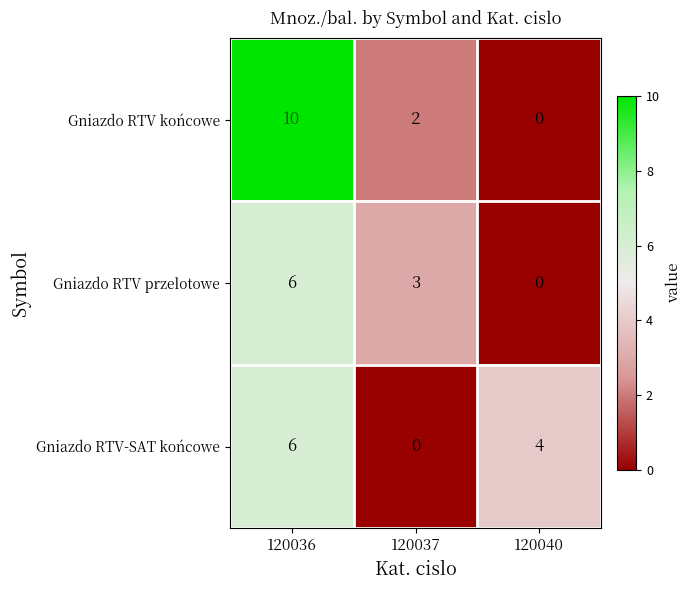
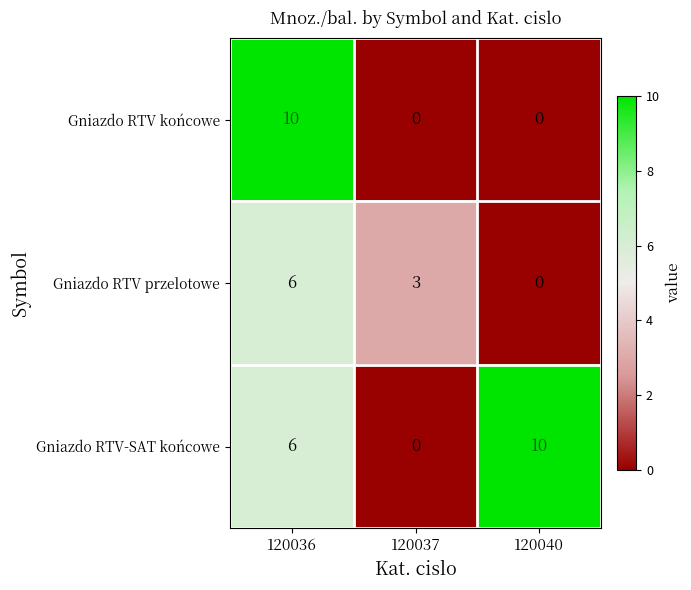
  {
    "Gniazdo RTV końcowe": {
      "120036": 10,
-     "120037": 2,
+     "120037": 0,
      "120040": 0
    },
    "Gniazdo RTV przelotowe": {
      "120036": 6,
      "120037": 3,
      "120040": 0
    },
    "Gniazdo RTV-SAT końcowe": {
      "120036": 6,
      "120037": 0,
-     "120040": 4
+     "120040": 10
    }
  }
